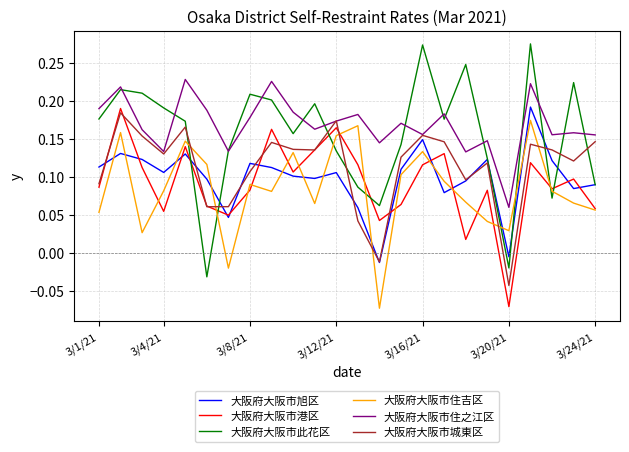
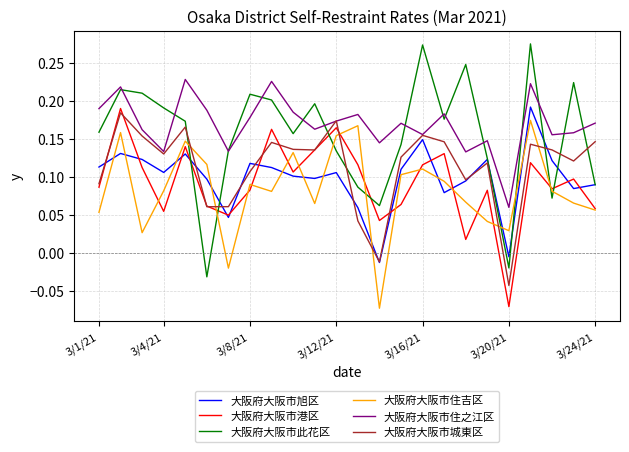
  {
    "大阪府大阪市旭区": {
      "3/1/21": 0.11,
      "3/4/21": 0.11,
      "3/8/21": 0.12,
      "3/12/21": 0.11,
      "3/16/21": 0.15,
      "3/20/21": 0.00
    },
    "大阪府大阪市港区": {
      "3/1/21": 0.09,
      "3/4/21": 0.05,
      "3/8/21": 0.08,
      "3/12/21": 0.16,
      "3/16/21": 0.12,
      "3/20/21": -0.07
    },
    "大阪府大阪市此花区": {
-     "3/1/21": 0.18,
+     "3/1/21": 0.16,
      "3/4/21": 0.19,
      "3/8/21": 0.21,
      "3/12/21": 0.13,
      "3/16/21": 0.27,
      "3/20/21": -0.02
    },
    "大阪府大阪市住吉区": {
      "3/1/21": 0.05,
      "3/4/21": 0.08,
      "3/8/21": 0.09,
      "3/12/21": 0.15,
-     "3/16/21": 0.13,
+     "3/16/21": 0.11,
      "3/20/21": 0.03
    },
    "大阪府大阪市住之江区": {
      "3/1/21": 0.19,
      "3/8/21": 0.18,
      "3/20/21": 0.06,
-     "3/24/21": 0.16
+     "3/24/21": 0.17
    },
    "大阪府大阪市城東区": {
      "3/1/21": 0.09,
      "3/8/21": 0.11,
      "3/20/21": -0.04,
      "3/24/21": 0.15
    }
  }
